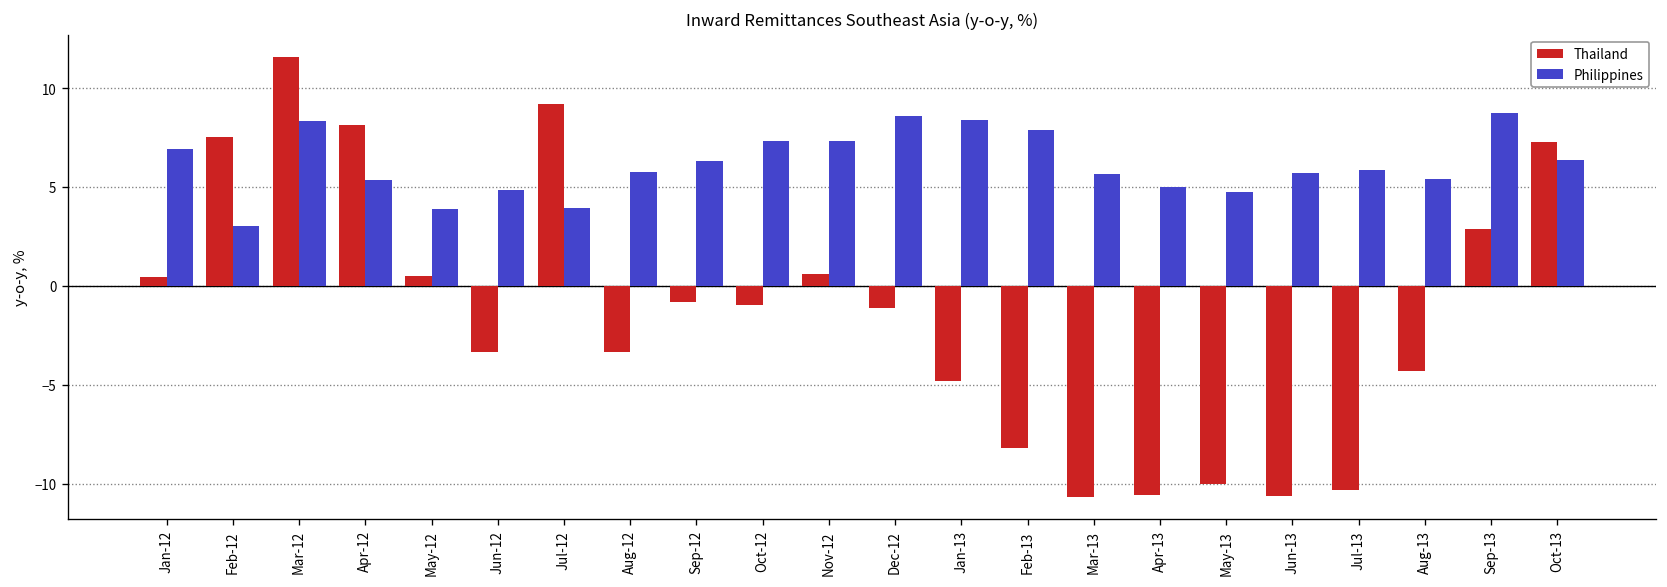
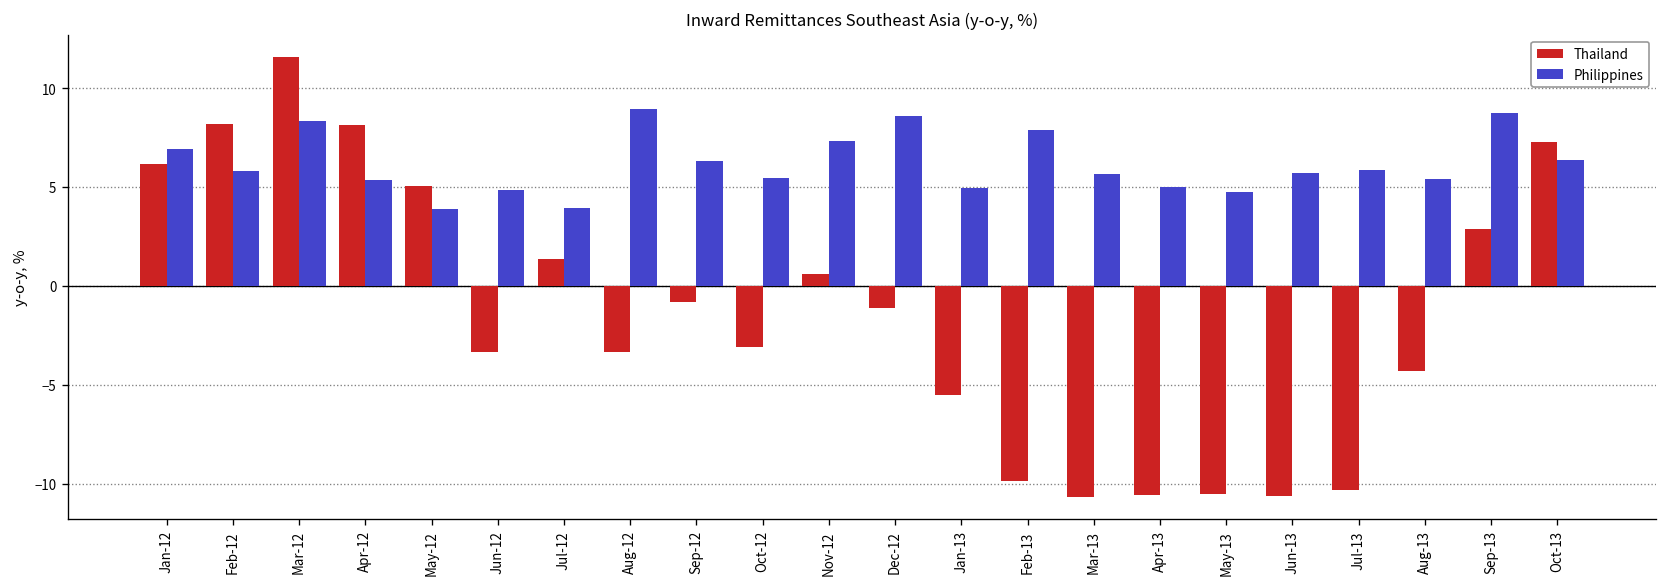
  {
    "Thailand": {
-     "Jan-12": 0.4,
-     "Feb-12": 7.6,
+     "Jan-12": 6.2,
+     "Feb-12": 8.2,
      "Mar-12": 11.6,
      "Apr-12": 8.1,
-     "May-12": 0.5,
+     "May-12": 5.1,
      "Jun-12": -3.3,
-     "Jul-12": 9.2,
+     "Jul-12": 1.4,
      "Aug-12": -3.3,
      "Sep-12": -0.8,
-     "Oct-12": -1.0,
+     "Oct-12": -3.1,
      "Nov-12": 0.6,
      "Dec-12": -1.1,
-     "Jan-13": -4.8,
-     "Feb-13": -8.2,
+     "Jan-13": -5.5,
+     "Feb-13": -9.9,
      "Mar-13": -10.7,
      "Apr-13": -10.6,
-     "May-13": -10.0,
+     "May-13": -10.5,
      "Jun-13": -10.6,
      "Jul-13": -10.3,
      "Aug-13": -4.3,
      "Sep-13": 2.9,
      "Oct-13": 7.3
    },
    "Philippines": {
      "Jan-12": 6.9,
-     "Feb-12": 3.0,
+     "Feb-12": 5.8,
      "Mar-12": 8.3,
      "Apr-12": 5.4,
      "May-12": 3.9,
      "Jun-12": 4.9,
      "Jul-12": 3.9,
-     "Aug-12": 5.8,
+     "Aug-12": 8.9,
      "Sep-12": 6.3,
-     "Oct-12": 7.3,
+     "Oct-12": 5.4,
      "Nov-12": 7.3,
      "Dec-12": 8.6,
-     "Jan-13": 8.4,
+     "Jan-13": 5.0,
      "Feb-13": 7.9,
      "Mar-13": 5.6,
      "Apr-13": 5.0,
      "May-13": 4.8,
      "Jun-13": 5.7,
      "Jul-13": 5.9,
      "Aug-13": 5.4,
      "Sep-13": 8.7,
      "Oct-13": 6.3
    }
  }
